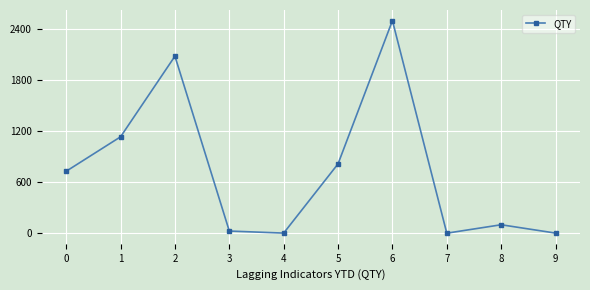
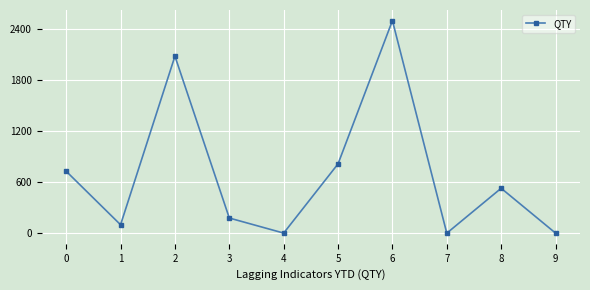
  {
    "0": 700,
-   "1": 1100,
+   "1": 100,
    "2": 2100,
-   "3": 0,
+   "3": 200,
    "4": 0,
    "5": 800,
    "6": 2500,
    "7": 0,
-   "8": 100,
+   "8": 500,
    "9": 0
  }
